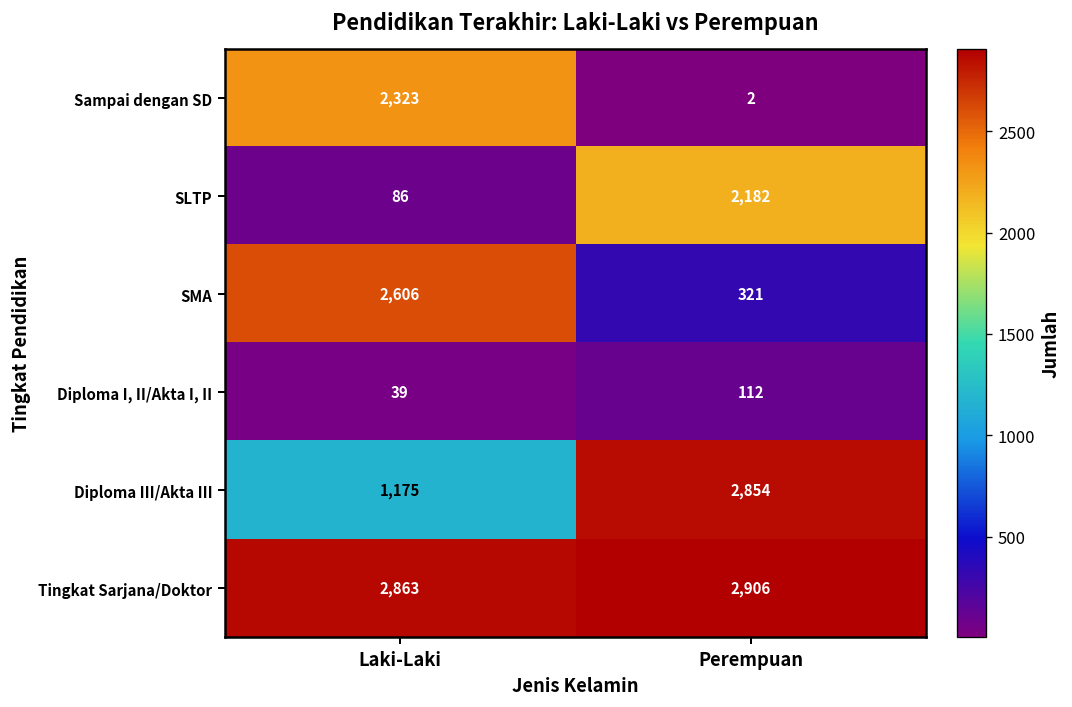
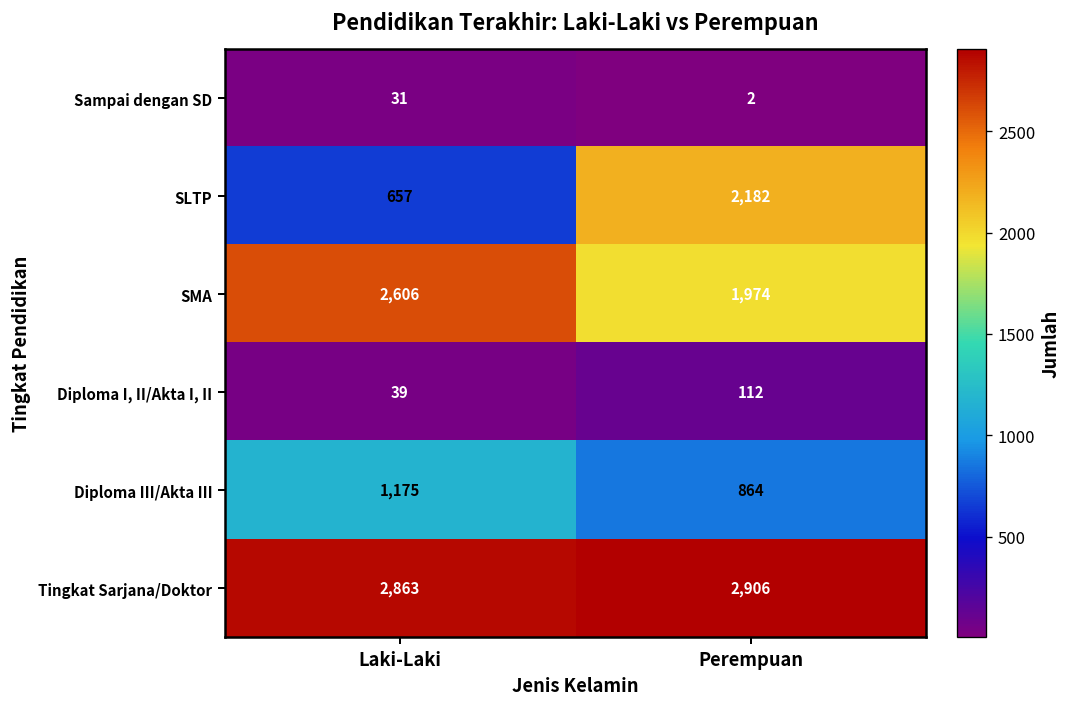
  {
    "Sampai dengan SD": {
-     "Laki-Laki": "2,323",
+     "Laki-Laki": "31",
      "Perempuan": "2"
    },
    "SLTP": {
-     "Laki-Laki": "86",
+     "Laki-Laki": "657",
      "Perempuan": "2,182"
    },
    "SMA": {
      "Laki-Laki": "2,606",
-     "Perempuan": "321"
+     "Perempuan": "1,974"
    },
    "Diploma I, II/Akta I, II": {
      "Laki-Laki": "39",
      "Perempuan": "112"
    },
    "Diploma III/Akta III": {
      "Laki-Laki": "1,175",
-     "Perempuan": "2,854"
+     "Perempuan": "864"
    },
    "Tingkat Sarjana/Doktor": {
      "Laki-Laki": "2,863",
      "Perempuan": "2,906"
    }
  }
